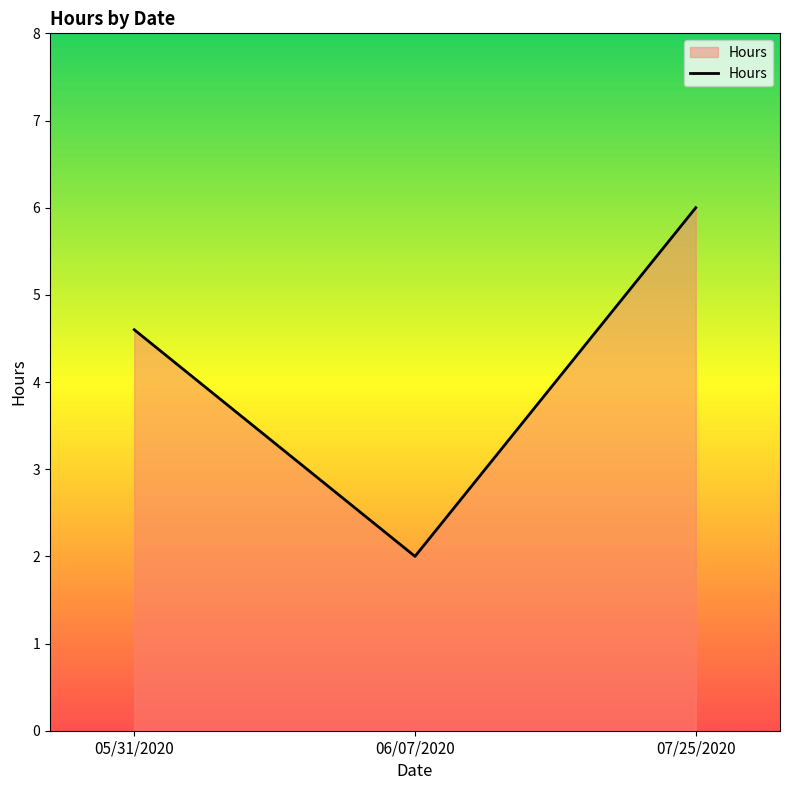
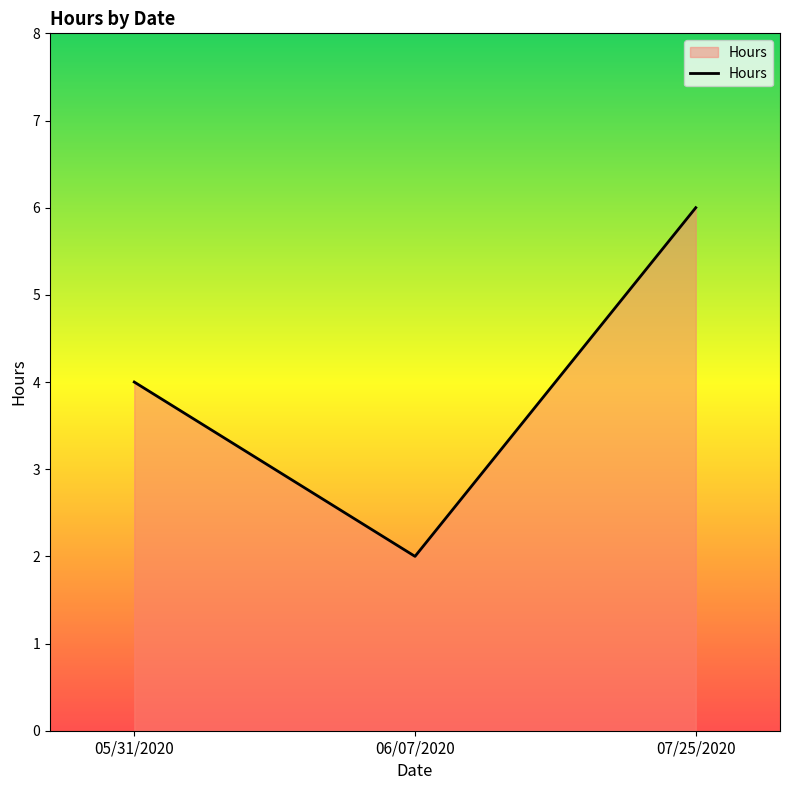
  {
-   "05/31/2020": 4.6,
+   "05/31/2020": 4.0,
    "06/07/2020": 2.0,
    "07/25/2020": 6.0
  }
